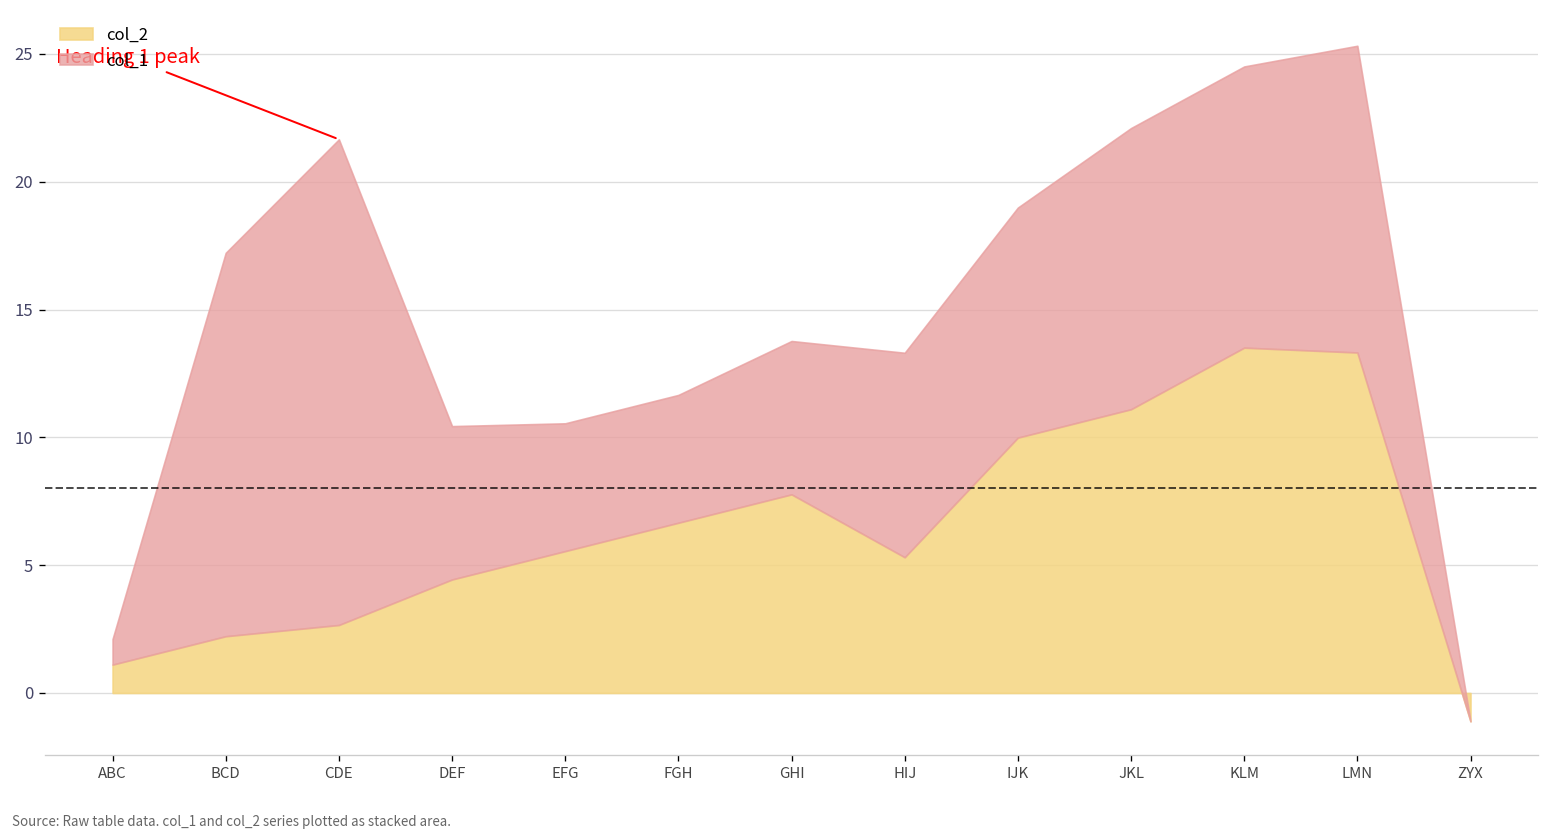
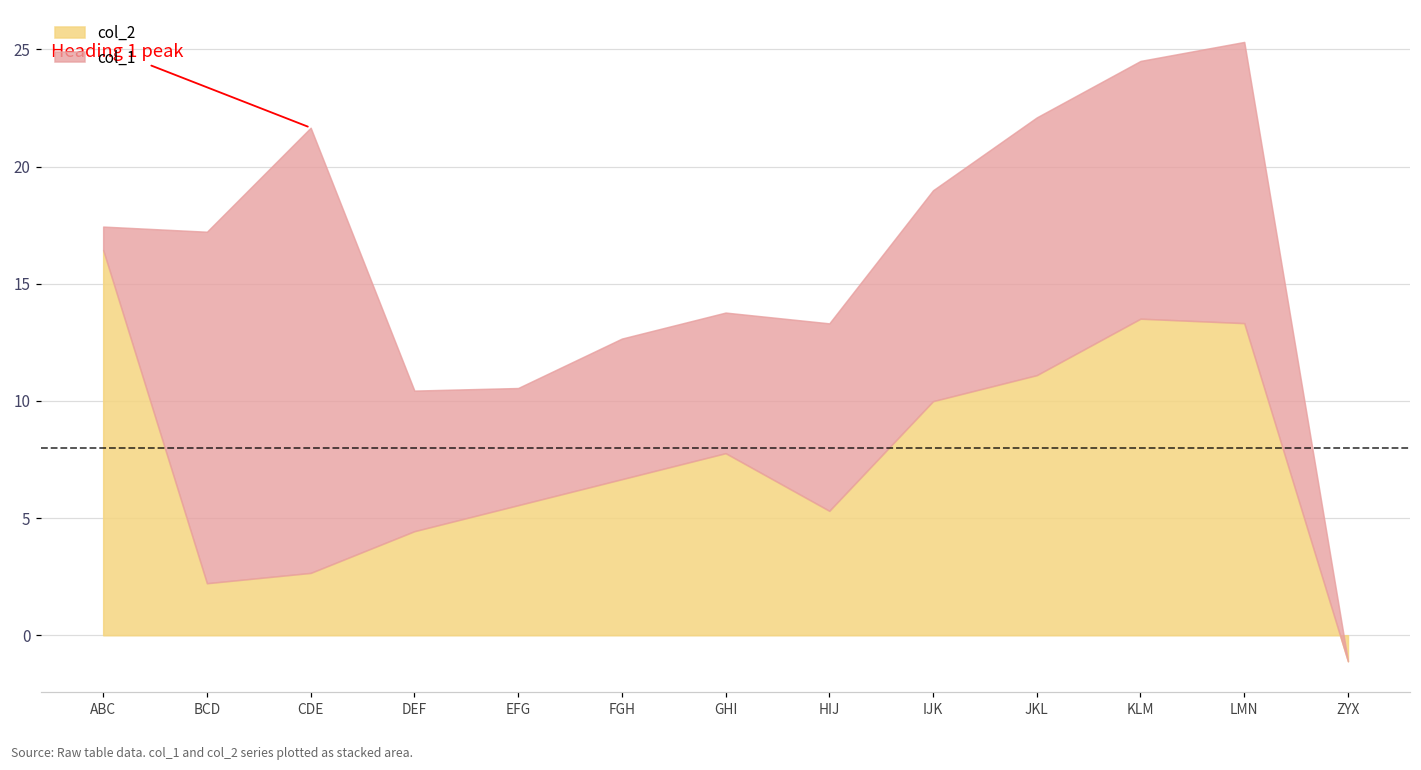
  {
    "col_2": {
-     "ABC": 1.1,
+     "ABC": 16.4,
      "BCD": 2.2,
      "CDE": 2.7,
      "DEF": 4.4,
      "EFG": 5.6,
      "FGH": 6.7,
      "GHI": 7.8,
      "HIJ": 5.3,
      "IJK": 10.0,
      "JKL": 11.1,
      "KLM": 13.5,
      "LMN": 13.3,
      "ZYX": 1.1
    },
    "col_1": {
      "ABC": 1,
      "BCD": 15,
      "DEF": 6,
      "EFG": 5,
-     "FGH": 5,
+     "FGH": 6,
      "GHI": 6,
      "HIJ": 8,
      "IJK": 9,
      "JKL": 11,
      "KLM": 11,
      "LMN": 12,
      "ZYX": 0
    }
  }
